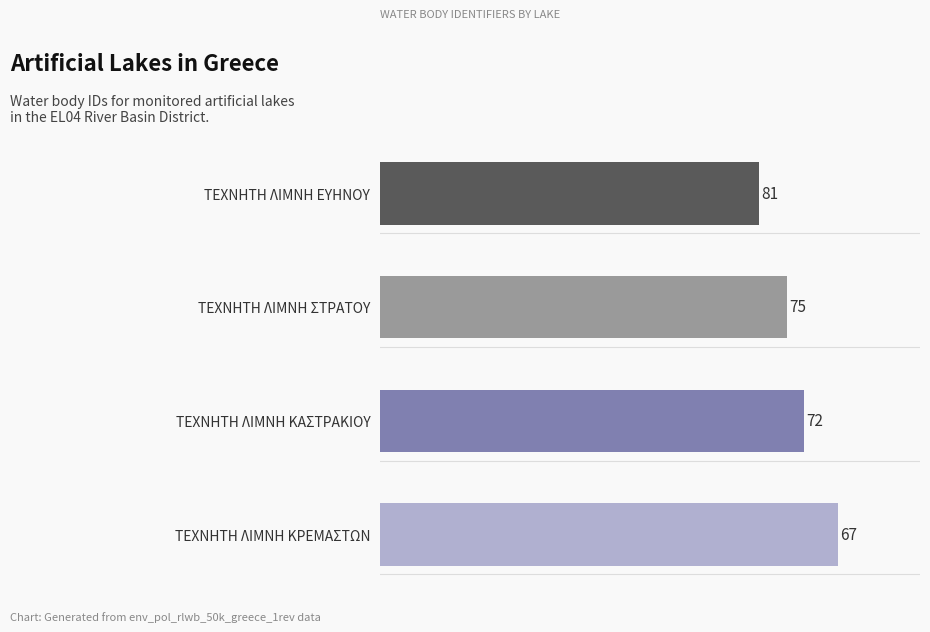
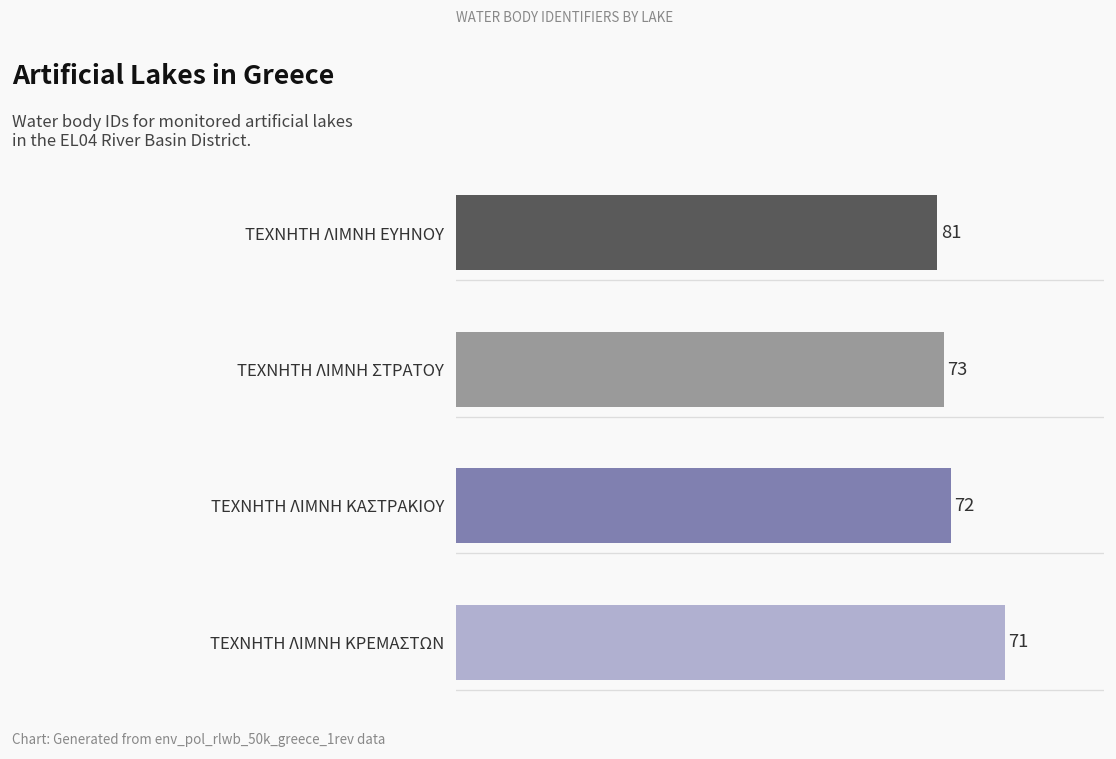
  {
-   "ΤΕΧΝΗΤΗ ΛΙΜΝΗ ΕΥΗΝΟΥ": 67,
-   "ΤΕΧΝΗΤΗ ΛΙΜΝΗ ΚΑΣΤΡΑΚΙΟΥ": 75
+   "ΤΕΧΝΗΤΗ ΛΙΜΝΗ ΕΥΗΝΟΥ": 71,
+   "ΤΕΧΝΗΤΗ ΛΙΜΝΗ ΚΑΣΤΡΑΚΙΟΥ": 73
  }
